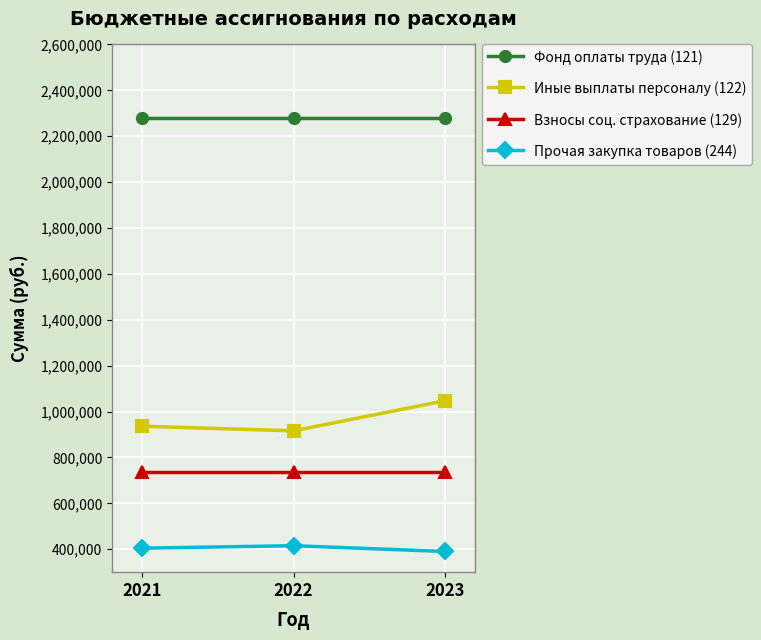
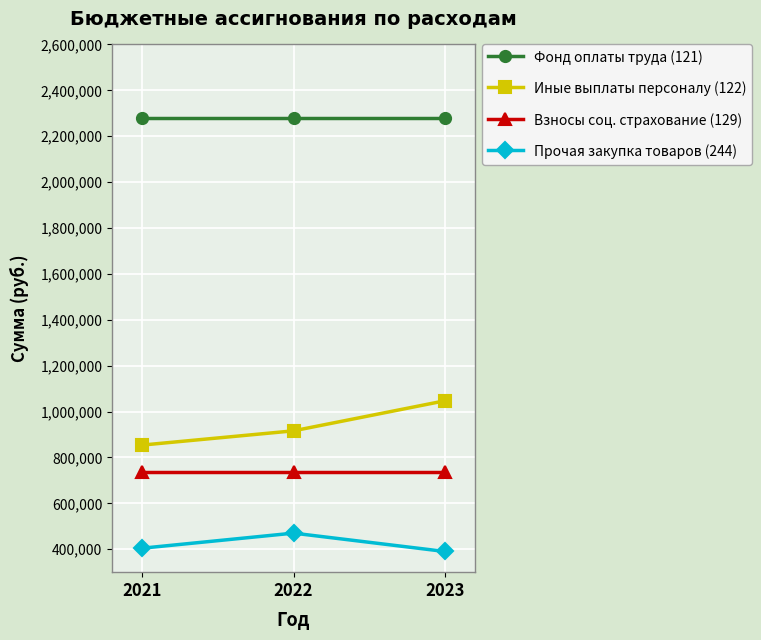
  {
    "Фонд оплаты труда (121)": {
      "2021": "2,280,000",
      "2022": "2,280,000",
      "2023": "2,280,000"
    },
    "Иные выплаты персоналу (122)": {
-     "2021": "940,000",
+     "2021": "850,000",
      "2022": "920,000",
      "2023": "1,050,000"
    },
    "Взносы соц. страхование (129)": {
      "2021": "730,000",
      "2022": "730,000",
      "2023": "730,000"
    },
    "Прочая закупка товаров (244)": {
      "2021": "400,000",
-     "2022": "420,000",
+     "2022": "470,000",
      "2023": "390,000"
    }
  }
